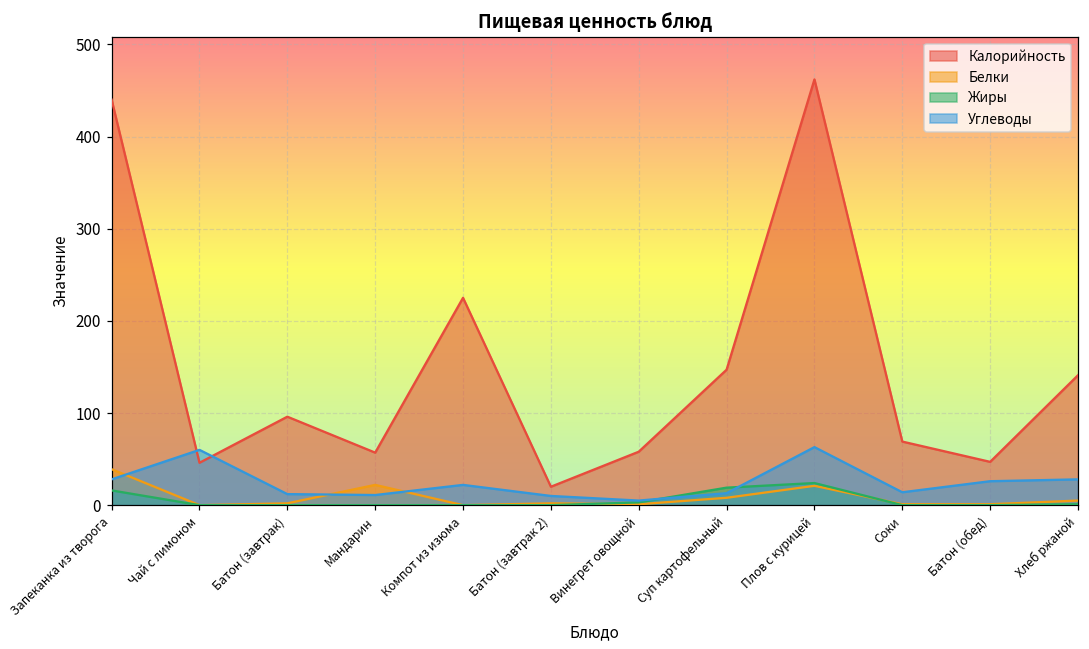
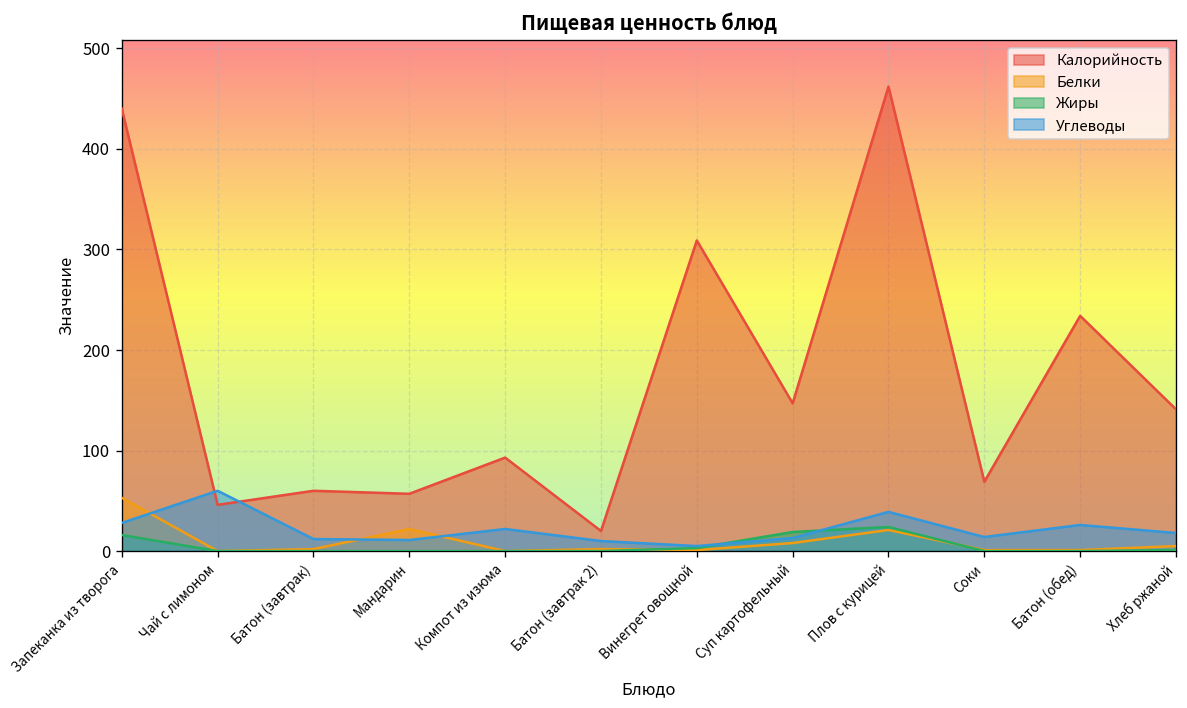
  {
    "Калорийность": {
      "Запеканка из творога": 440,
      "Чай с лимоном": 50,
-     "Батон (завтрак)": 100,
+     "Батон (завтрак)": 60,
      "Мандарин": 60,
-     "Компот из изюма": 230,
+     "Компот из изюма": 90,
      "Батон (завтрак 2)": 20,
-     "Винегрет овощной": 60,
+     "Винегрет овощной": 310,
      "Суп картофельный": 150,
      "Плов с курицей": 460,
      "Соки": 70,
-     "Батон (обед)": 50,
+     "Батон (обед)": 230,
      "Хлеб ржаной": 140
    },
    "Белки": {
-     "Запеканка из творога": 40,
+     "Запеканка из творога": 50,
      "Мандарин": 20,
      "Суп картофельный": 10,
      "Хлеб ржаной": 10
    },
    "Жиры": {
      "Запеканка из творога": 20,
      "Мандарин": 0,
      "Суп картофельный": 20,
      "Хлеб ржаной": 0
    },
    "Углеводы": {
      "Запеканка из творога": 30,
      "Чай с лимоном": 60,
      "Батон (завтрак)": 10,
      "Мандарин": 10,
      "Компот из изюма": 20,
      "Батон (завтрак 2)": 10,
      "Суп картофельный": 10,
-     "Плов с курицей": 60,
+     "Плов с курицей": 40,
      "Соки": 10,
      "Батон (обед)": 30,
-     "Хлеб ржаной": 30
+     "Хлеб ржаной": 20
    }
  }
